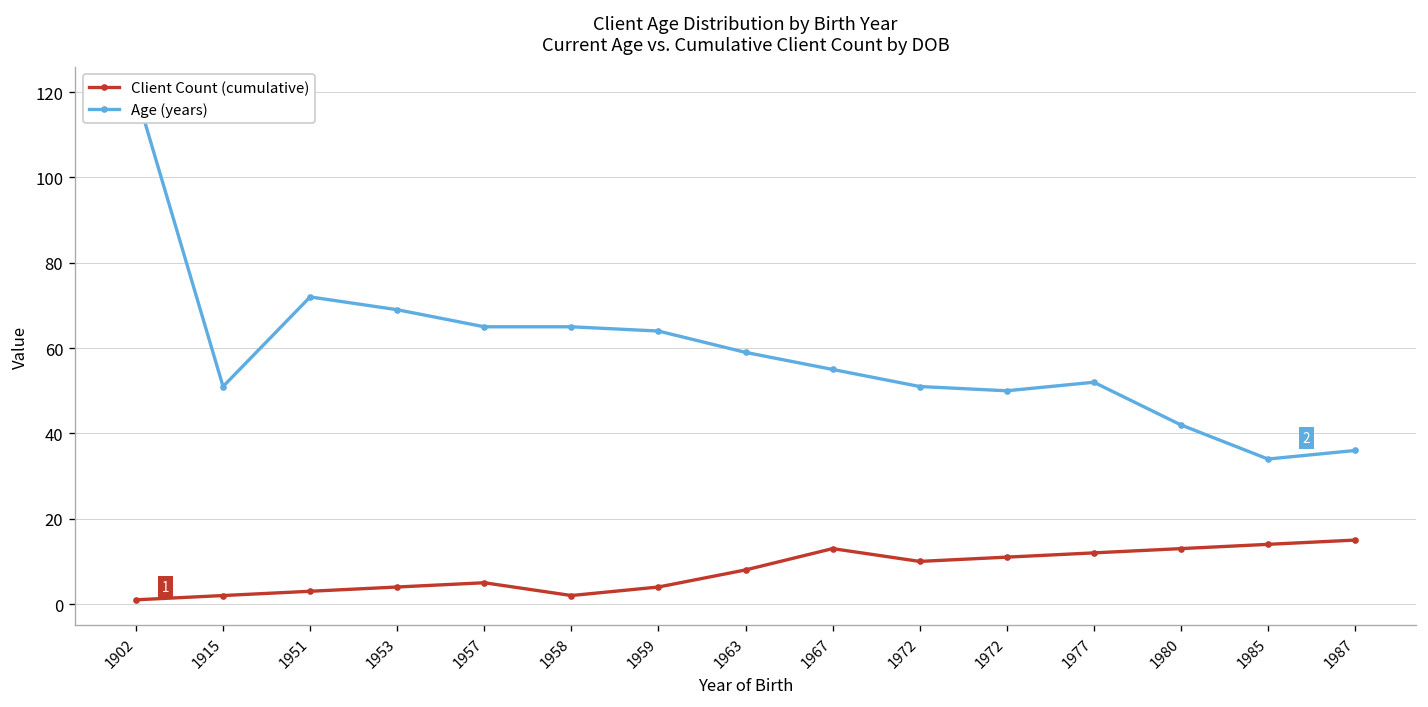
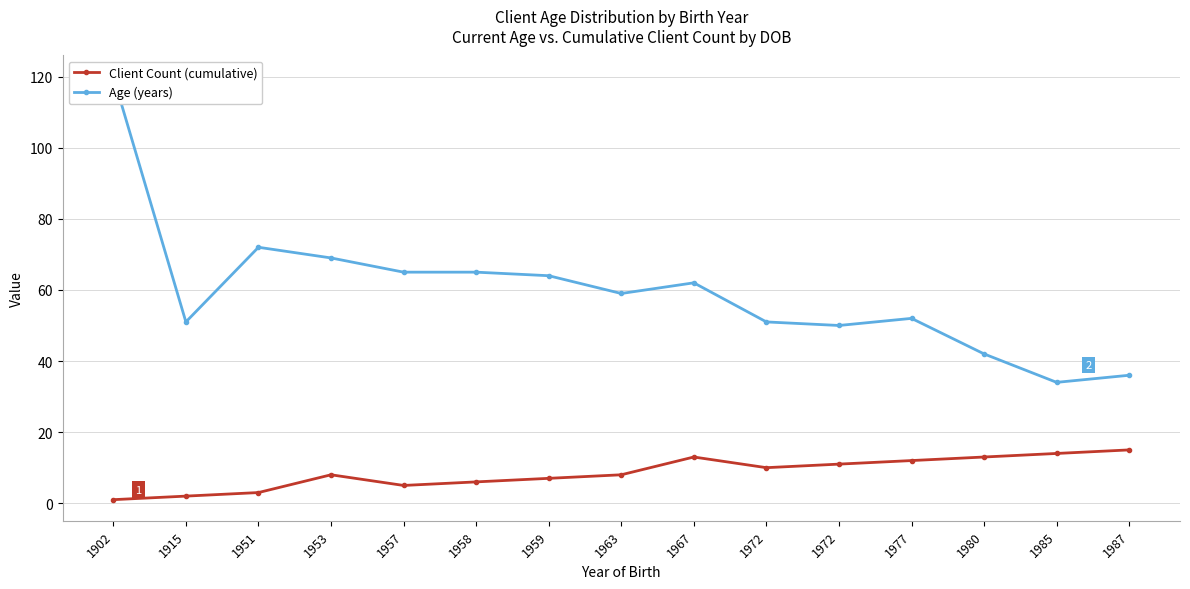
  {
    "Client Count (cumulative)": {
      "1915": 2,
      "1951": 3,
-     "1953": 4,
+     "1953": 8,
      "1957": 5,
-     "1958": 2,
-     "1959": 4,
+     "1958": 6,
+     "1959": 7,
      "1963": 8,
      "1967": 13,
      "1977": 12,
      "1980": 13,
      "1985": 14,
      "1987": 15
    },
    "Age (years)": {
      "1915": 51,
      "1951": 72,
      "1953": 69,
      "1957": 65,
      "1958": 65,
      "1959": 64,
      "1963": 59,
-     "1967": 55,
+     "1967": 62,
      "1977": 52,
      "1980": 42,
      "1985": 34,
      "1987": 36
    }
  }
